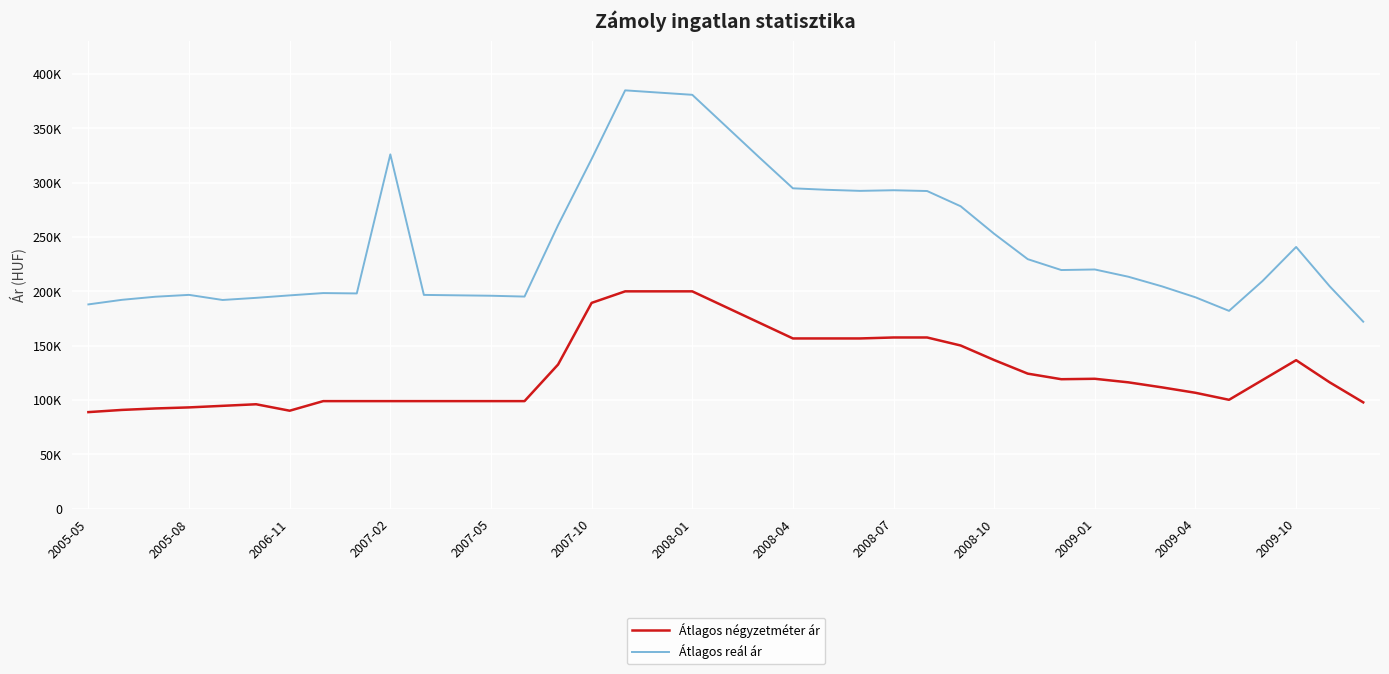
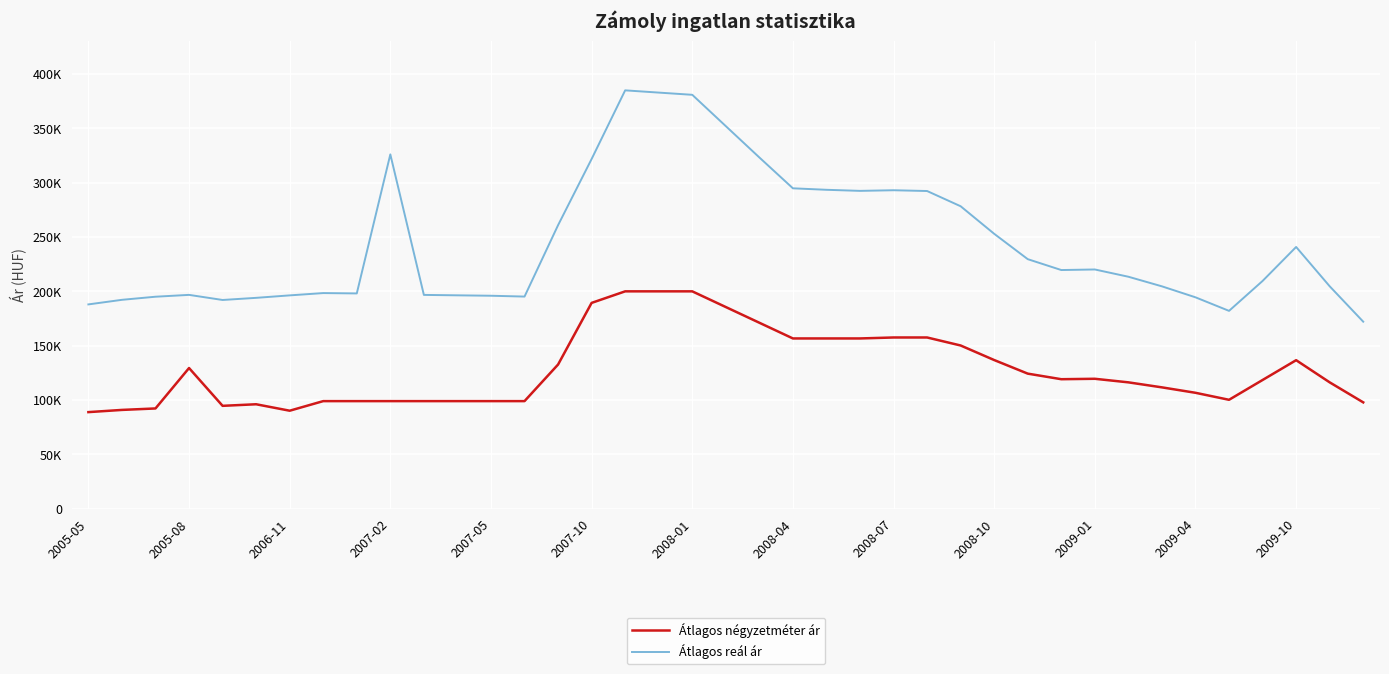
  {
    "Átlagos négyzetméter ár": {
      "2005-05": 89000,
-     "2005-08": 93000,
+     "2005-08": 129000,
      "2006-11": 90000,
      "2007-02": 99000,
      "2007-05": 99000,
      "2007-10": 189000,
      "2008-01": 200000,
      "2008-04": 157000,
      "2008-07": 158000,
      "2008-10": 137000,
      "2009-01": 120000,
      "2009-04": 107000,
      "2009-10": 137000
    },
    "Átlagos reál ár": {
      "2005-05": 188000,
      "2005-08": 197000,
      "2006-11": 196000,
      "2007-02": 326000,
      "2007-05": 196000,
      "2007-10": 322000,
      "2008-01": 381000,
      "2008-04": 295000,
      "2008-07": 293000,
      "2008-10": 253000,
      "2009-01": 220000,
      "2009-04": 195000,
      "2009-10": 241000
    }
  }
